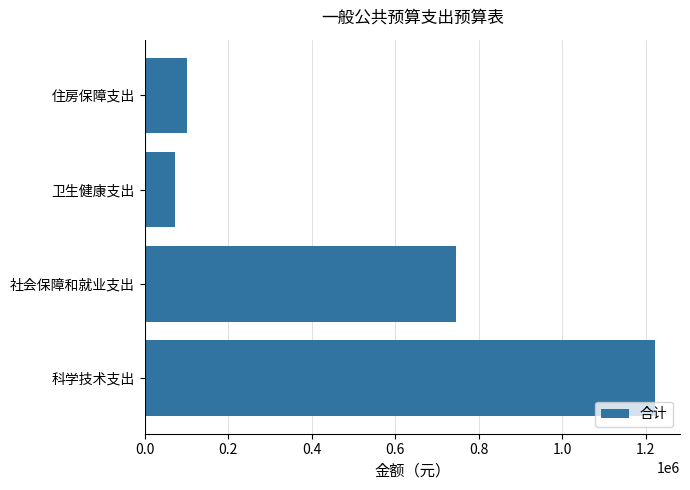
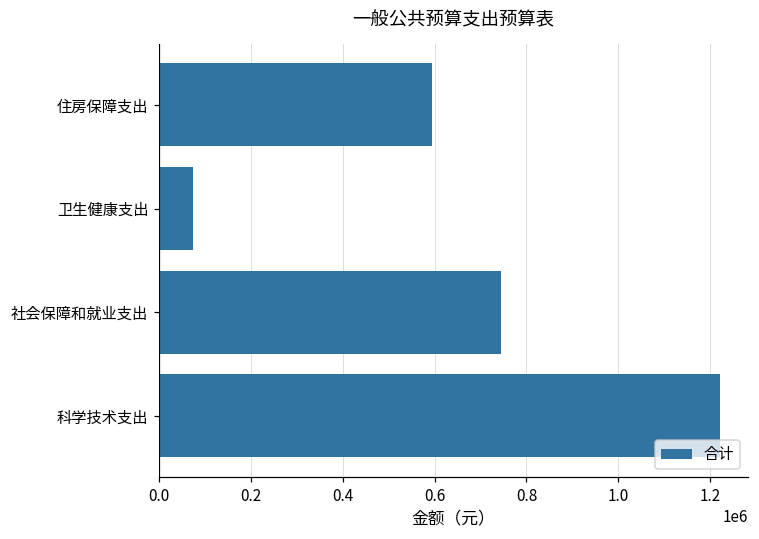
  {
-   "住房保障支出": 100000,
+   "住房保障支出": 600000,
    "卫生健康支出": 70000,
    "社会保障和就业支出": 750000,
    "科学技术支出": 1220000
  }
